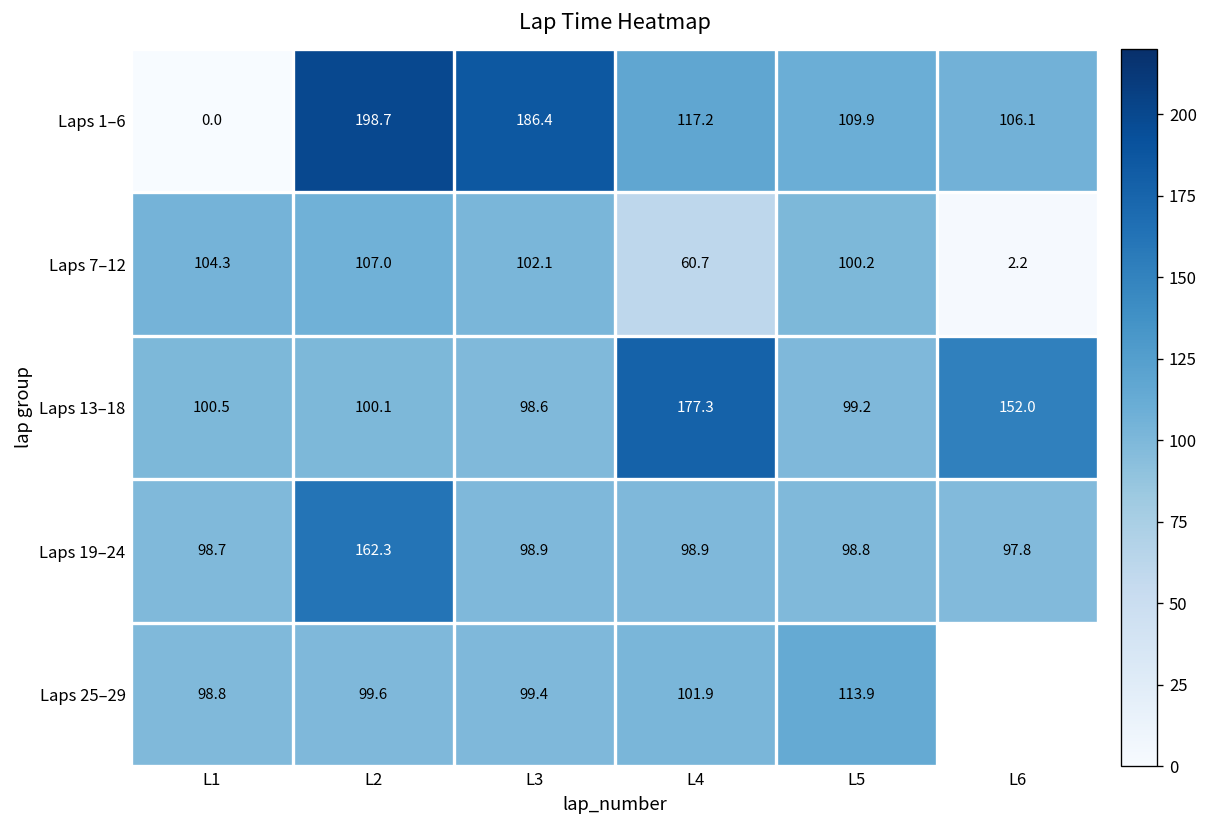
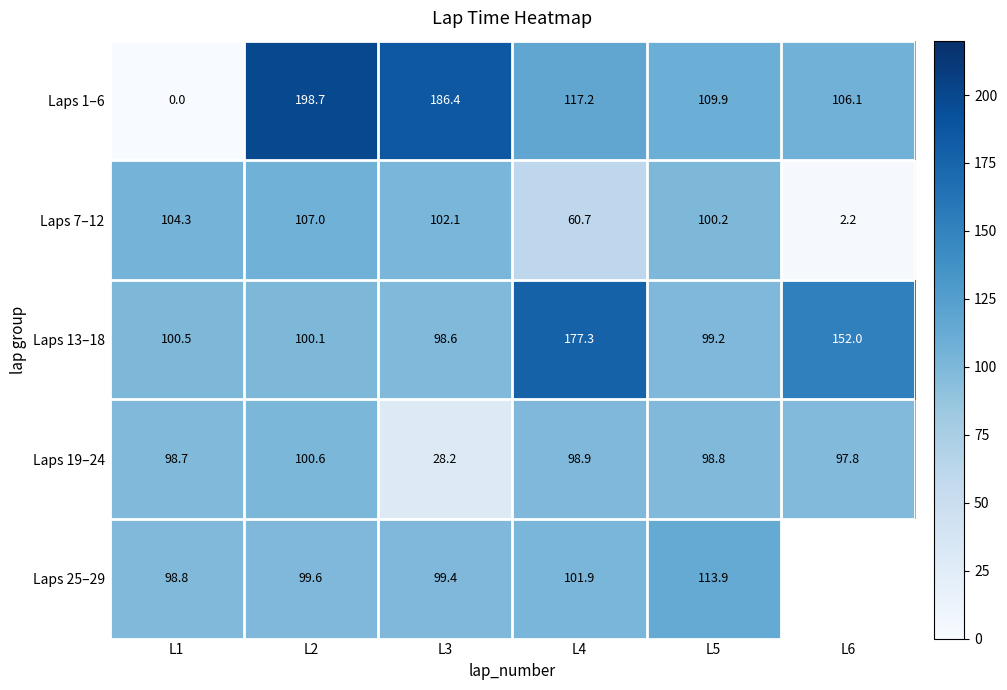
  {
    "Laps 1–6": {
      "L1": 0.0,
      "L2": 198.7,
      "L3": 186.4,
      "L4": 117.2,
      "L5": 109.9,
      "L6": 106.1
    },
    "Laps 7–12": {
      "L1": 104.3,
      "L2": 107.0,
      "L3": 102.1,
      "L4": 60.7,
      "L5": 100.2,
      "L6": 2.2
    },
    "Laps 13–18": {
      "L1": 100.5,
      "L2": 100.1,
      "L3": 98.6,
      "L4": 177.3,
      "L5": 99.2,
      "L6": 152.0
    },
    "Laps 19–24": {
      "L1": 98.7,
-     "L2": 162.3,
-     "L3": 98.9,
+     "L2": 100.6,
+     "L3": 28.2,
      "L4": 98.9,
      "L5": 98.8,
      "L6": 97.8
    },
    "Laps 25–29": {
      "L1": 98.8,
      "L2": 99.6,
      "L3": 99.4,
      "L4": 101.9,
      "L5": 113.9
    }
  }
